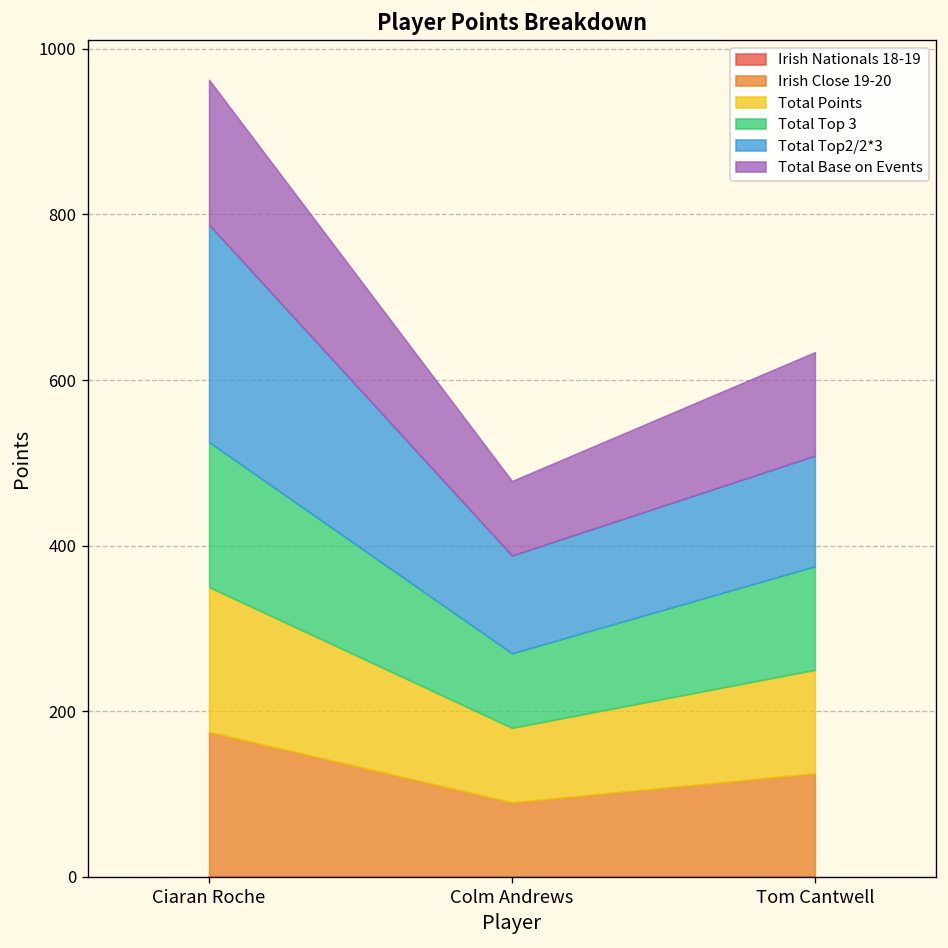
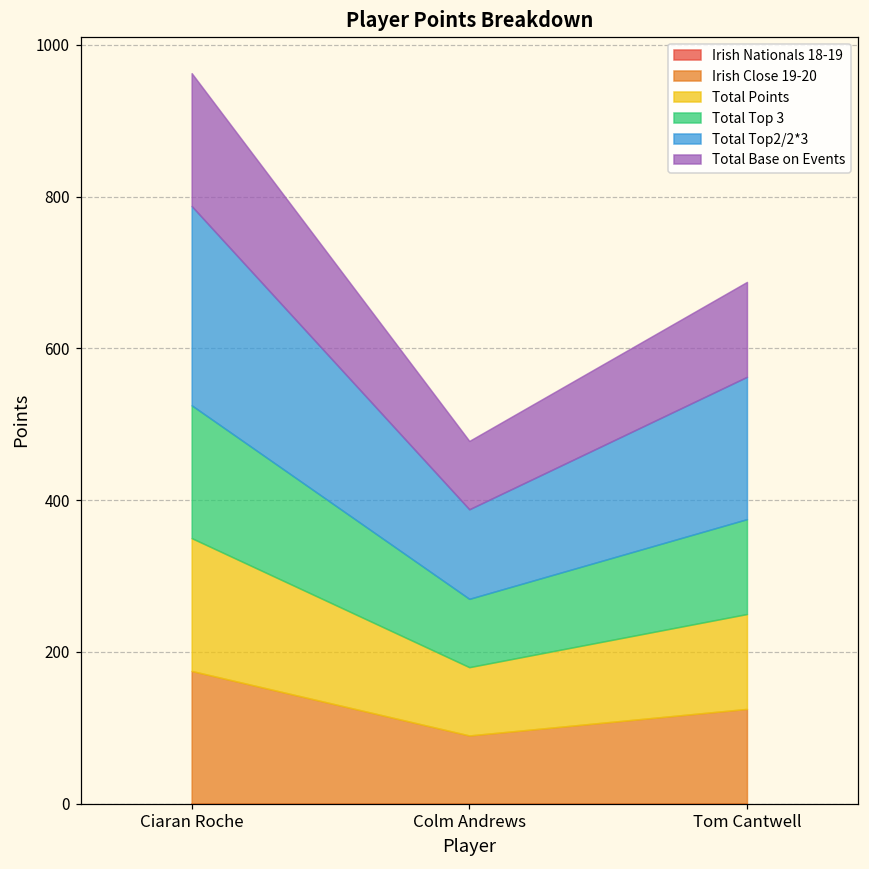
  {
    "Total Points": {
      "Ciaran Roche": 180,
      "Colm Andrews": 90,
      "Tom Cantwell": 130
    },
    "Total Top 3": {
      "Ciaran Roche": 180,
      "Colm Andrews": 90,
      "Tom Cantwell": 130
    },
    "Total Top2/2*3": {
      "Ciaran Roche": 260,
      "Colm Andrews": 120,
-     "Tom Cantwell": 130
+     "Tom Cantwell": 190
    },
    "Total Base on Events": {
      "Ciaran Roche": 180,
      "Colm Andrews": 90,
      "Tom Cantwell": 130
    }
  }
